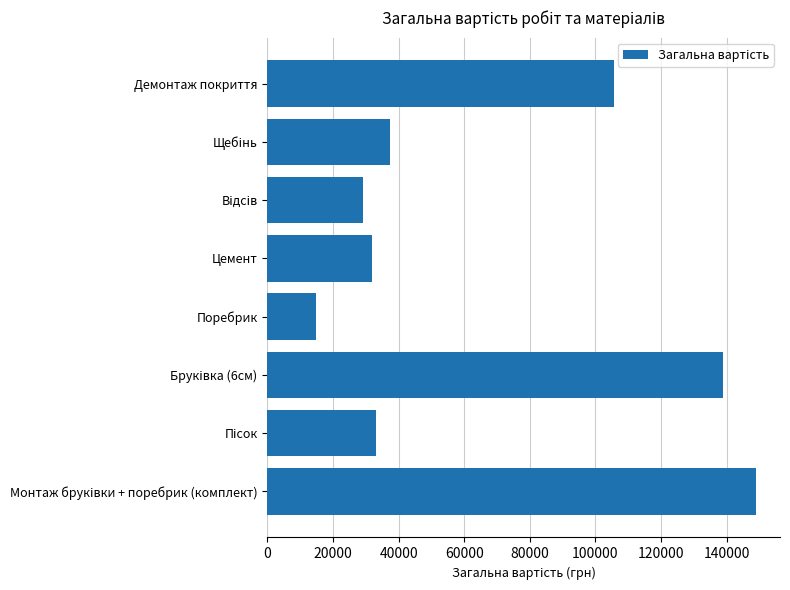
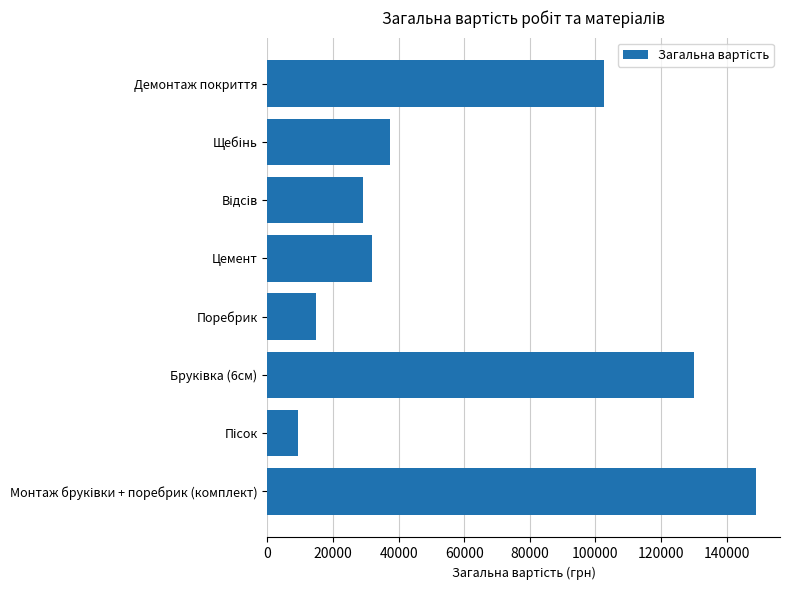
  {
-   "Демонтаж покриття": 106000,
+   "Демонтаж покриття": 103000,
    "Щебінь": 37000,
    "Відсів": 29000,
    "Цемент": 32000,
    "Поребрик": 15000,
-   "Бруківка (6см)": 139000,
-   "Пісок": 33000,
+   "Бруківка (6см)": 130000,
+   "Пісок": 9000,
    "Монтаж бруківки + поребрик (комплект)": 149000
  }
